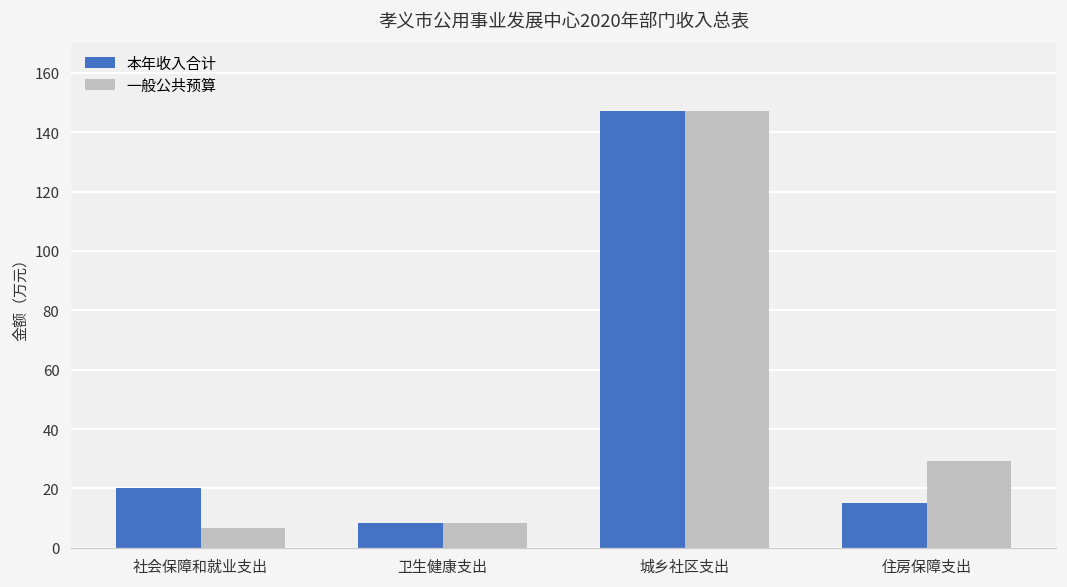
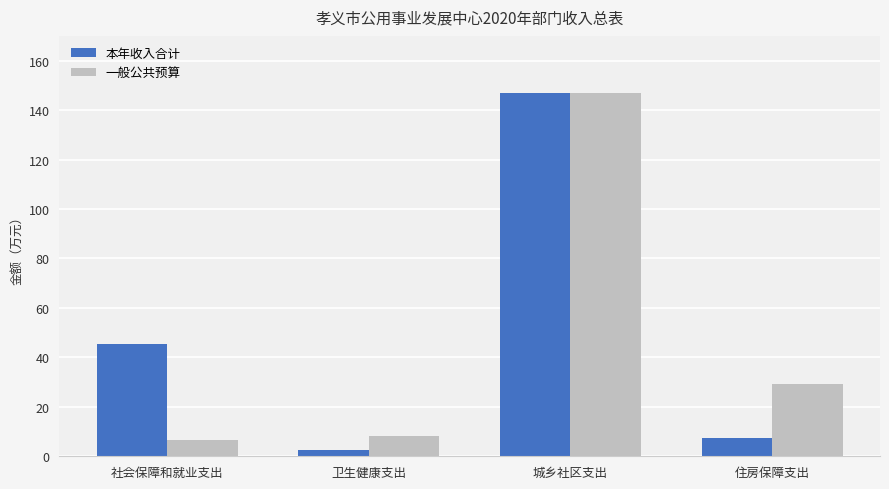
  {
    "本年收入合计": {
-     "社会保障和就业支出": 20,
-     "卫生健康支出": 8,
+     "社会保障和就业支出": 45,
+     "卫生健康支出": 3,
      "城乡社区支出": 147,
-     "住房保障支出": 15
+     "住房保障支出": 7
    },
    "一般公共预算": {
      "社会保障和就业支出": 7,
      "卫生健康支出": 8,
      "城乡社区支出": 147,
      "住房保障支出": 29
    }
  }
